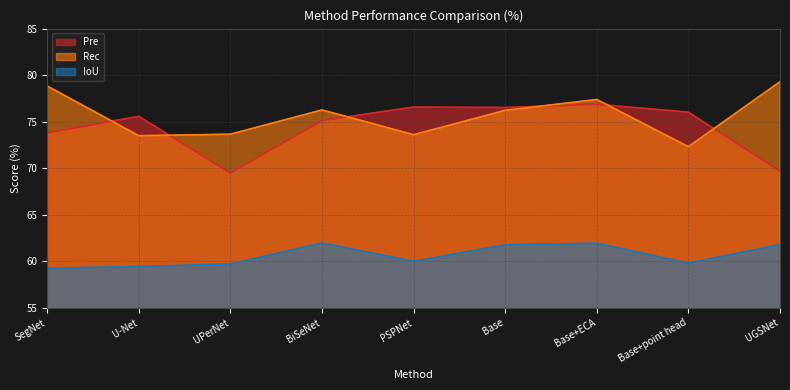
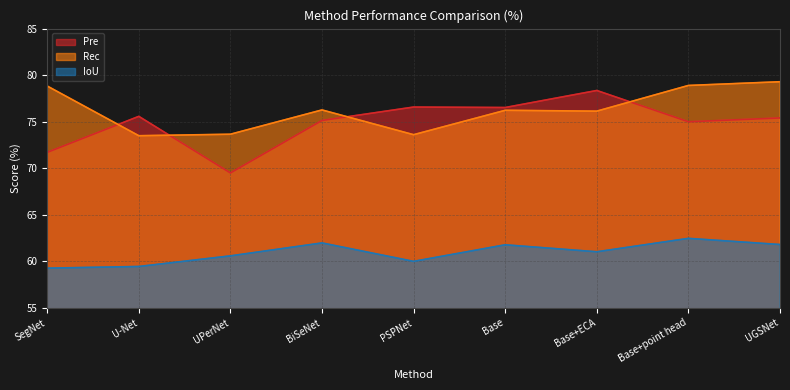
  {
    "Pre": {
-     "SegNet": 74,
+     "SegNet": 72,
      "U-Net": 76,
      "UPerNet": 69,
      "BiSeNet": 75,
      "PSPNet": 77,
      "Base": 77,
-     "Base+ECA": 77,
-     "Base+point head": 76,
-     "UGSNet": 70
+     "Base+ECA": 78,
+     "Base+point head": 75,
+     "UGSNet": 75
    },
    "Rec": {
      "SegNet": 79,
      "U-Net": 73,
      "UPerNet": 74,
      "BiSeNet": 76,
      "PSPNet": 74,
      "Base": 76,
-     "Base+ECA": 77,
-     "Base+point head": 72,
+     "Base+ECA": 76,
+     "Base+point head": 79,
      "UGSNet": 79
    },
    "IoU": {
      "SegNet": 59,
      "U-Net": 59,
-     "UPerNet": 60,
+     "UPerNet": 61,
      "BiSeNet": 62,
      "PSPNet": 60,
      "Base": 62,
-     "Base+ECA": 62,
-     "Base+point head": 60,
+     "Base+ECA": 61,
+     "Base+point head": 62,
      "UGSNet": 62
    }
  }
